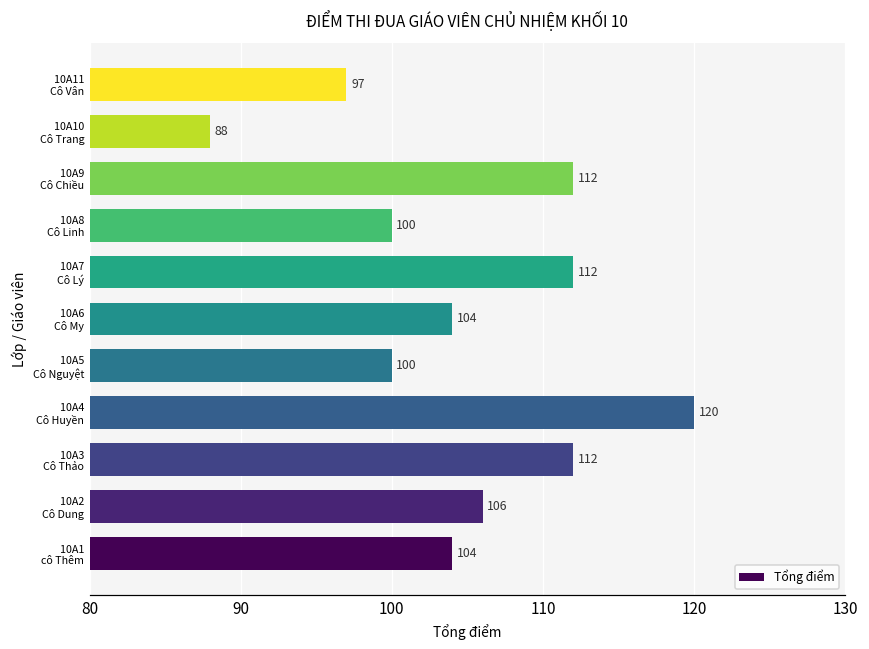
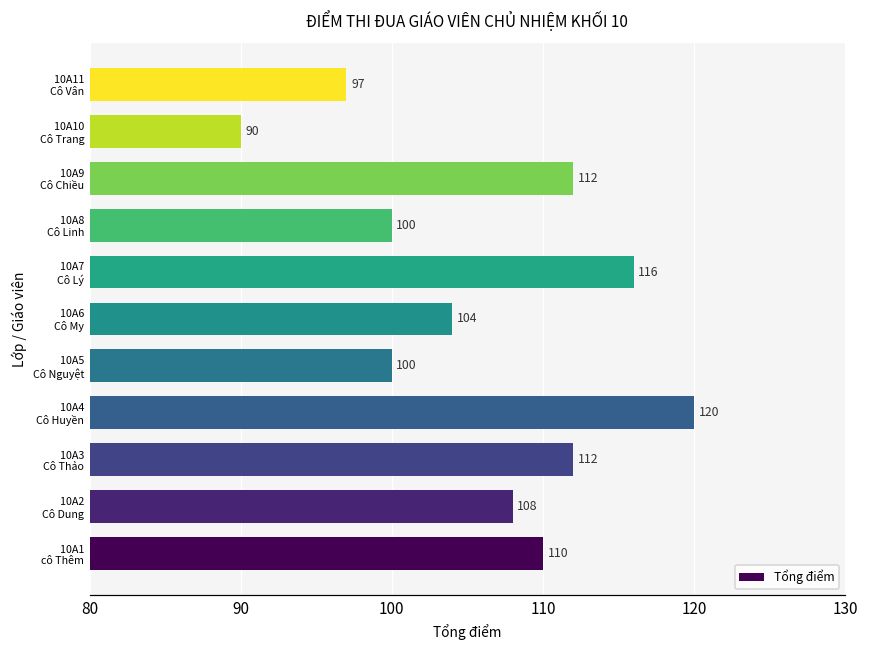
  {
    "10A11 Cô Vân": 97,
-   "10A10 Cô Trang": 88,
+   "10A10 Cô Trang": 90,
    "10A9 Cô Chiều": 112,
    "10A8 Cô Linh": 100,
-   "10A7 Cô Lý": 112,
+   "10A7 Cô Lý": 116,
    "10A6 Cô My": 104,
    "10A5 Cô Nguyệt": 100,
    "10A4 Cô Huyền": 120,
    "10A3 Cô Thảo": 112,
-   "10A2 Cô Dung": 106,
-   "10A1 cô Thêm": 104
+   "10A2 Cô Dung": 108,
+   "10A1 cô Thêm": 110
  }
